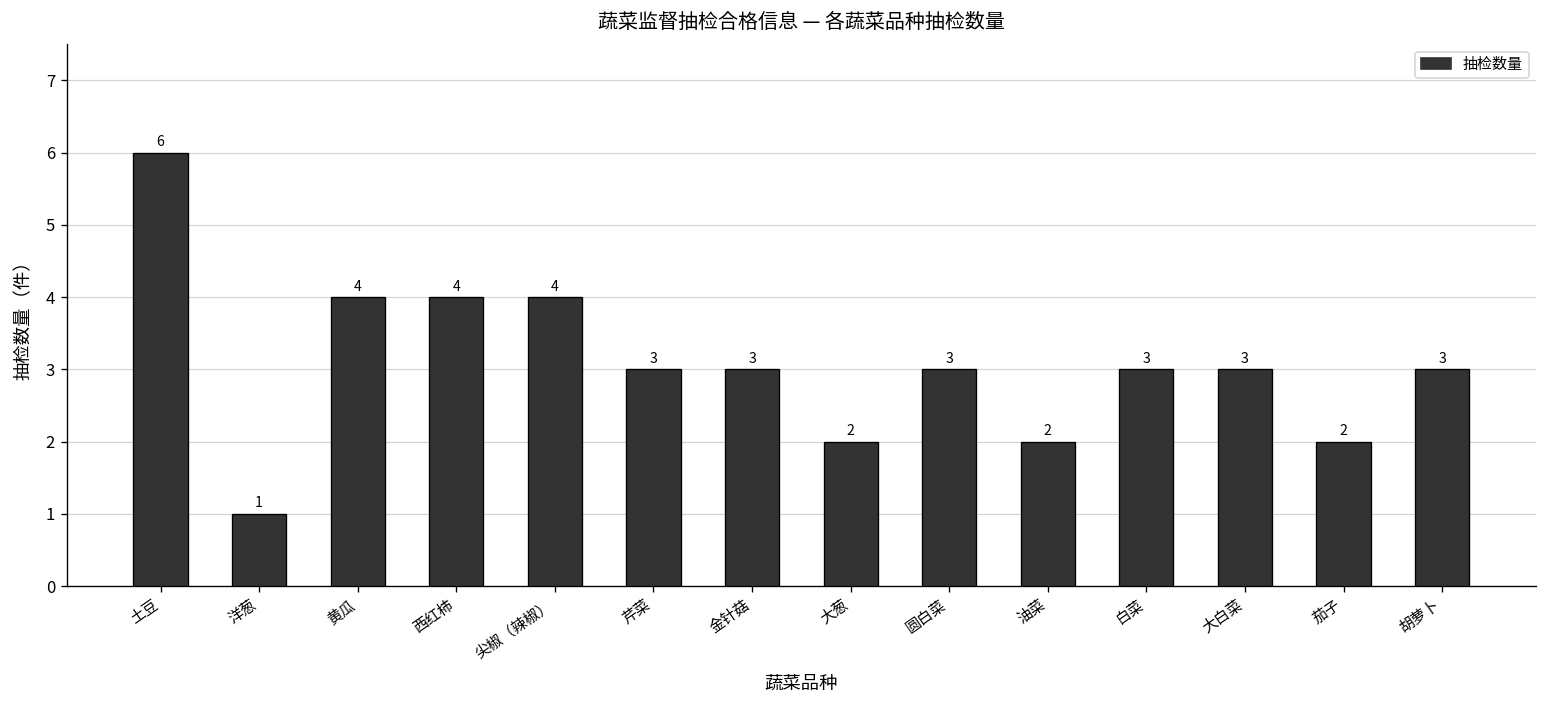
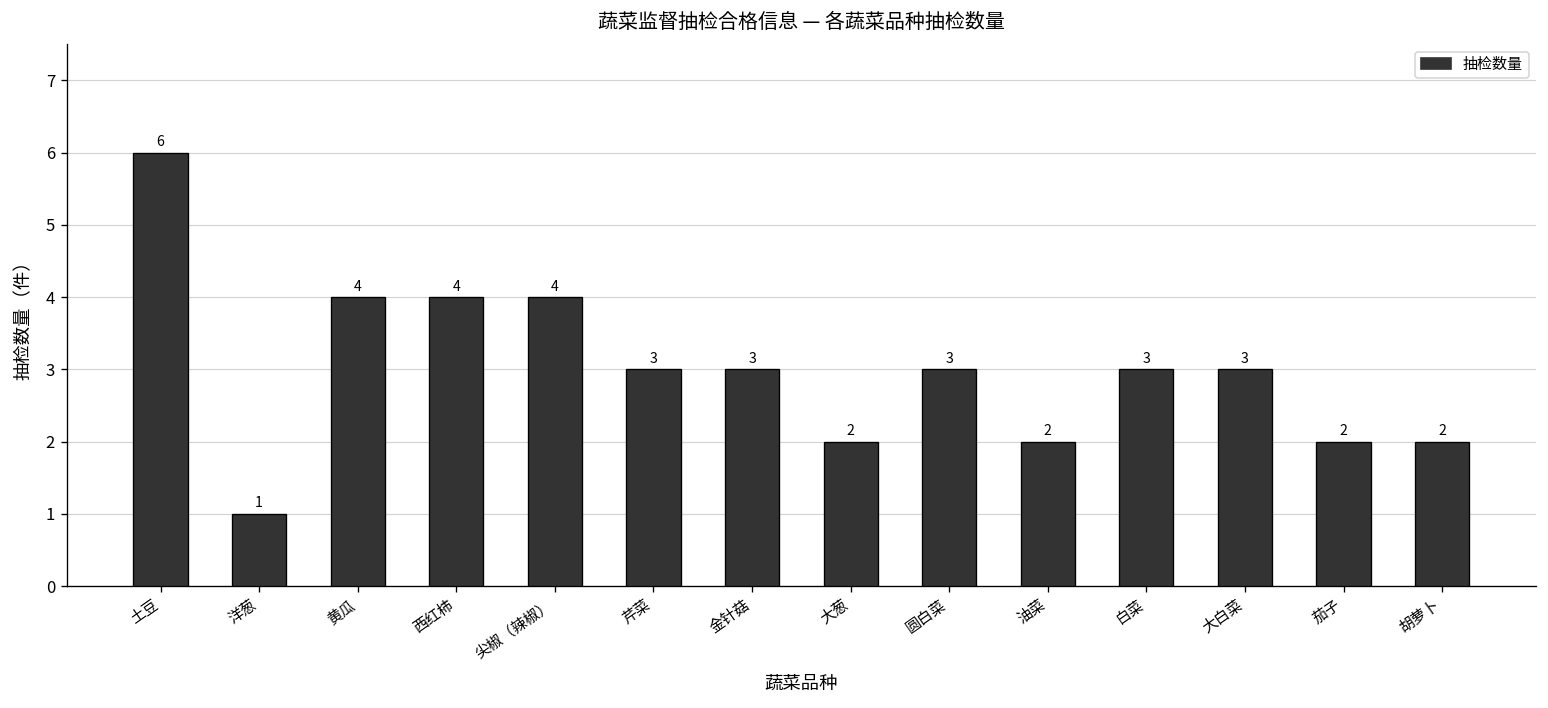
  {
    "土豆": 6,
    "洋葱": 1,
    "黄瓜": 4,
    "西红柿": 4,
    "尖椒（辣椒）": 4,
    "芹菜": 3,
    "金针菇": 3,
    "大葱": 2,
    "圆白菜": 3,
    "油菜": 2,
    "白菜": 3,
    "大白菜": 3,
    "茄子": 2,
-   "胡萝卜": 3
+   "胡萝卜": 2
  }
